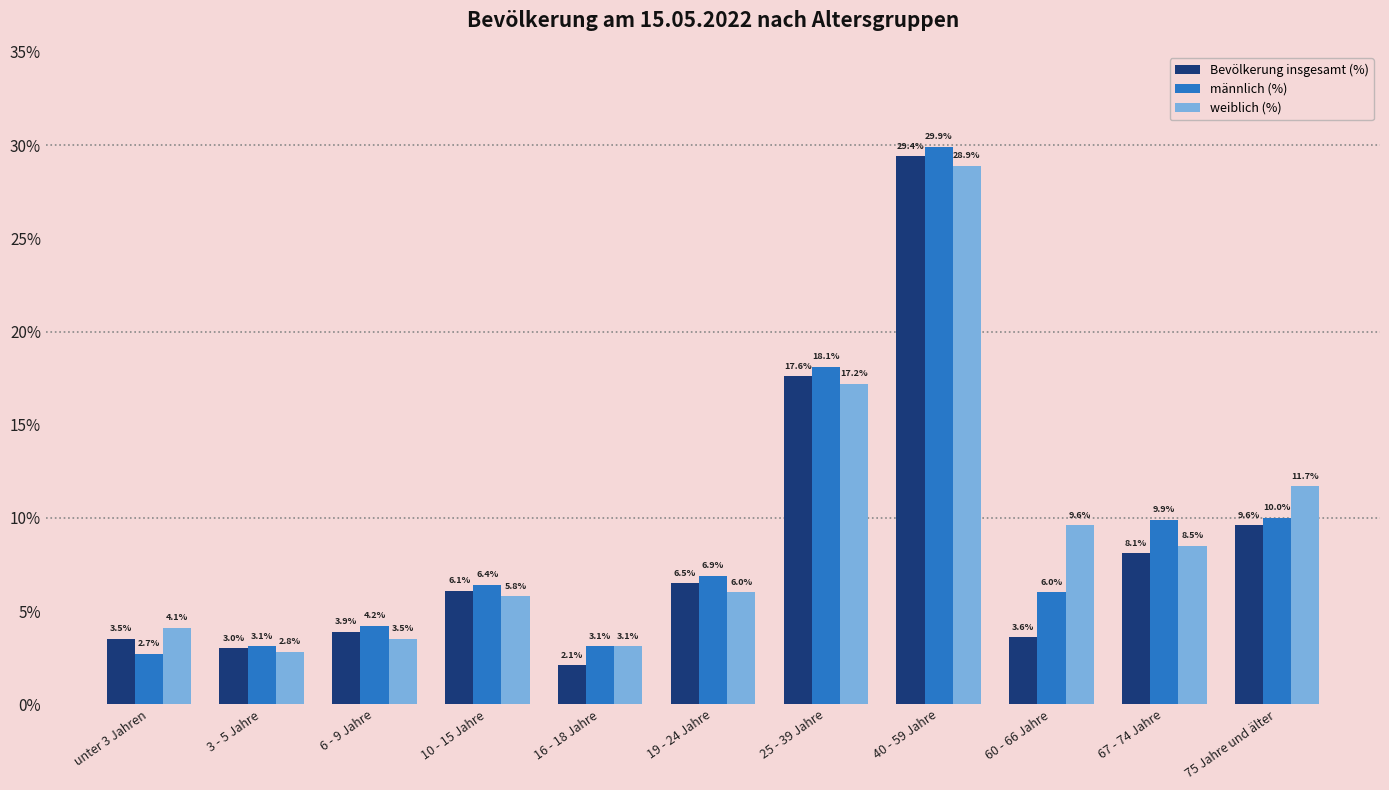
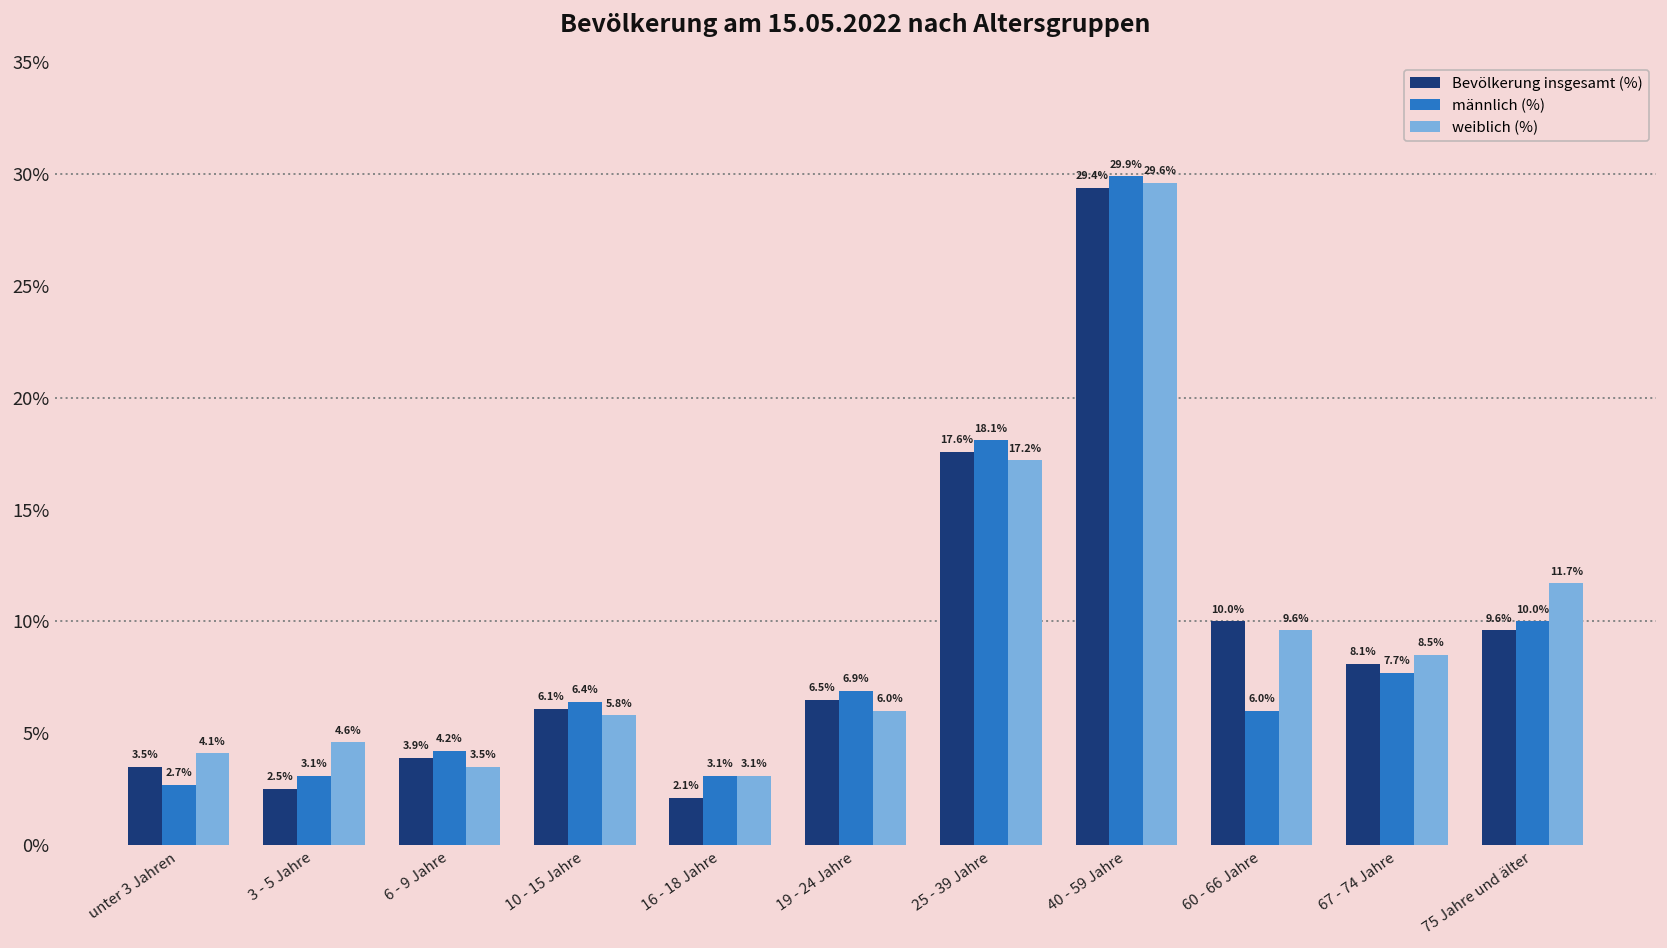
  {
    "Bevölkerung insgesamt (%)": {
      "unter 3 Jahren": "3.5%",
-     "3 - 5 Jahre": "3.0%",
+     "3 - 5 Jahre": "2.5%",
      "6 - 9 Jahre": "3.9%",
      "10 - 15 Jahre": "6.1%",
      "16 - 18 Jahre": "2.1%",
      "19 - 24 Jahre": "6.5%",
      "25 - 39 Jahre": "17.6%",
      "40 - 59 Jahre": "29.4%",
-     "60 - 66 Jahre": "3.6%",
+     "60 - 66 Jahre": "10.0%",
      "67 - 74 Jahre": "8.1%",
      "75 Jahre und älter": "9.6%"
    },
    "männlich (%)": {
      "unter 3 Jahren": "2.7%",
      "3 - 5 Jahre": "3.1%",
      "6 - 9 Jahre": "4.2%",
      "10 - 15 Jahre": "6.4%",
      "16 - 18 Jahre": "3.1%",
      "19 - 24 Jahre": "6.9%",
      "25 - 39 Jahre": "18.1%",
      "40 - 59 Jahre": "29.9%",
      "60 - 66 Jahre": "6.0%",
-     "67 - 74 Jahre": "9.9%",
+     "67 - 74 Jahre": "7.7%",
      "75 Jahre und älter": "10.0%"
    },
    "weiblich (%)": {
      "unter 3 Jahren": "4.1%",
-     "3 - 5 Jahre": "2.8%",
+     "3 - 5 Jahre": "4.6%",
      "6 - 9 Jahre": "3.5%",
      "10 - 15 Jahre": "5.8%",
      "16 - 18 Jahre": "3.1%",
      "19 - 24 Jahre": "6.0%",
      "25 - 39 Jahre": "17.2%",
-     "40 - 59 Jahre": "28.9%",
+     "40 - 59 Jahre": "29.6%",
      "60 - 66 Jahre": "9.6%",
      "67 - 74 Jahre": "8.5%",
      "75 Jahre und älter": "11.7%"
    }
  }
